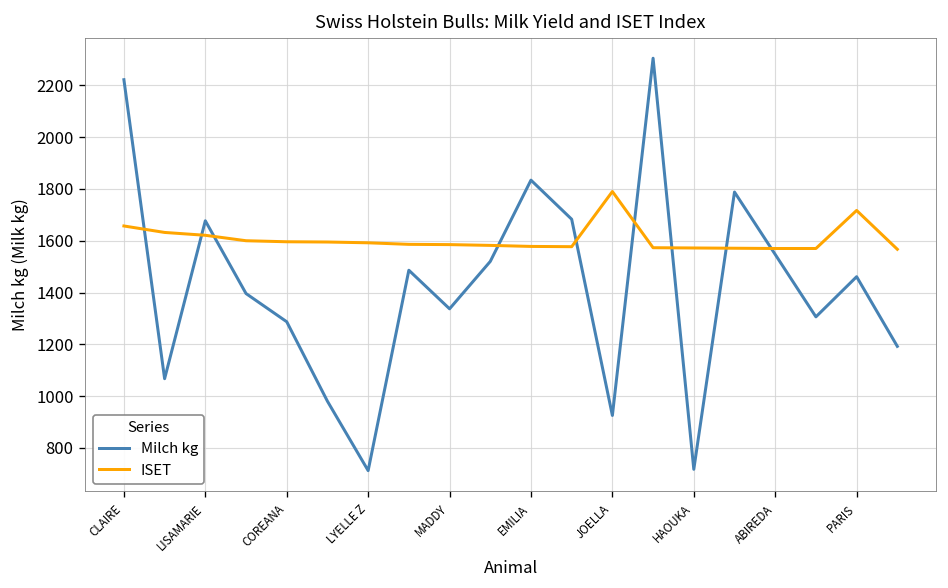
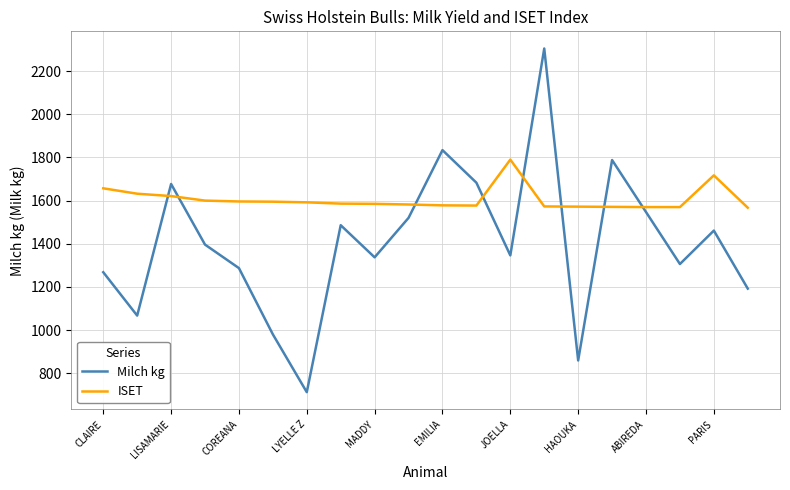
  {
    "Milch kg": {
-     "CLAIRE": 2220,
+     "CLAIRE": 1270,
      "LISAMARIE": 1680,
      "COREANA": 1290,
      "LYELLE Z": 710,
      "MADDY": 1340,
      "EMILIA": 1830,
-     "JOELLA": 930,
-     "HAOUKA": 720,
+     "JOELLA": 1350,
+     "HAOUKA": 860,
      "ABIREDA": 1550,
      "PARIS": 1460
    },
    "ISET": {
      "CLAIRE": 1660,
      "LISAMARIE": 1620,
      "COREANA": 1600,
      "LYELLE Z": 1590,
      "MADDY": 1590,
      "EMILIA": 1580,
      "JOELLA": 1790,
      "HAOUKA": 1570,
      "ABIREDA": 1570,
      "PARIS": 1720
    }
  }
